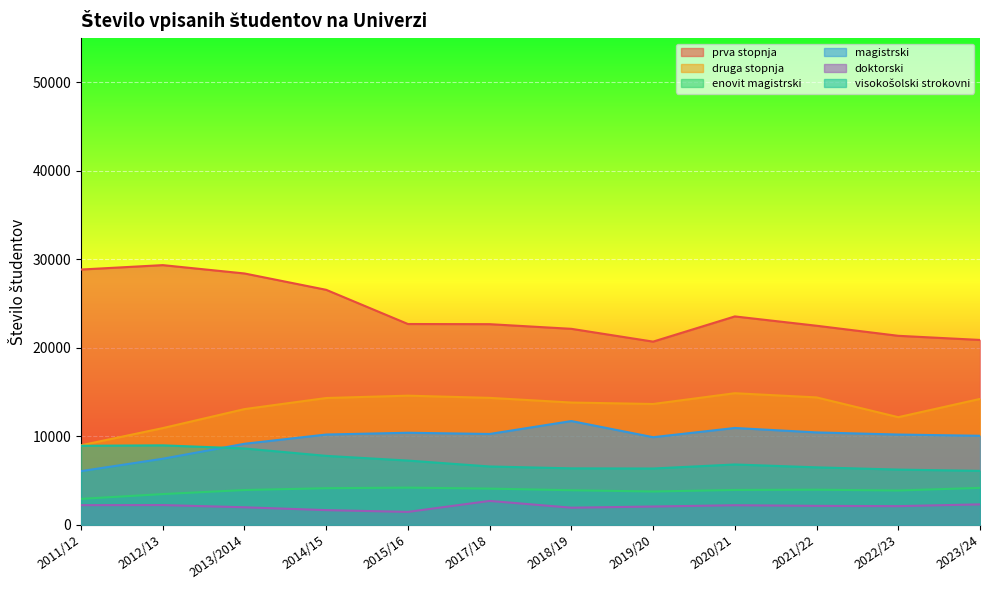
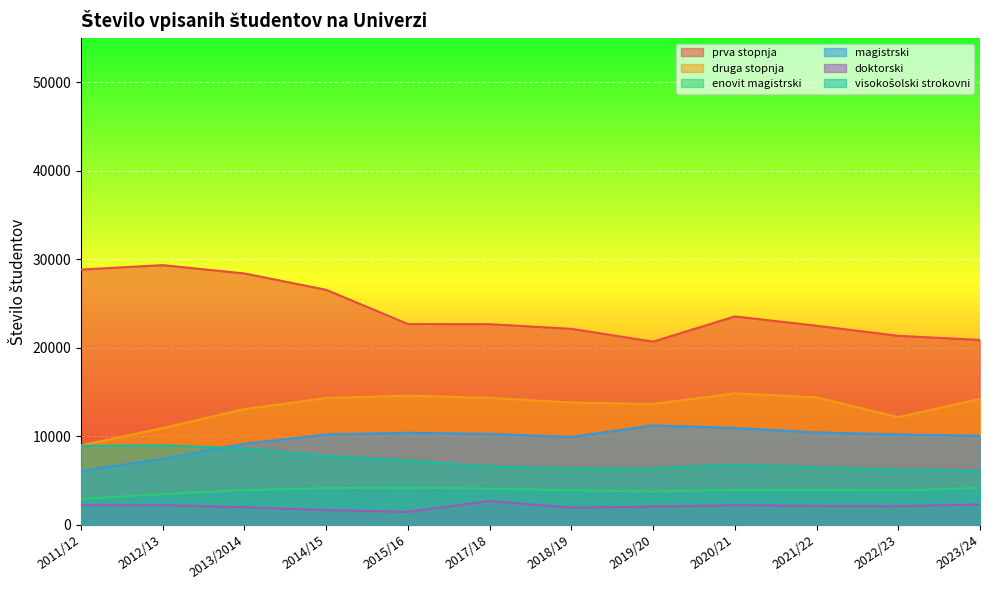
  {
    "prva stopnja": {
      "2011/12": 29000,
      "2012/13": 29000,
      "2013/2014": 28000,
      "2014/15": 27000,
      "2015/16": 23000,
      "2017/18": 23000,
      "2018/19": 22000,
      "2019/20": 21000,
      "2020/21": 24000,
      "2021/22": 22000,
      "2022/23": 21000,
      "2023/24": 21000
    },
    "druga stopnja": {
      "2012/13": 11000,
      "2013/2014": 13000,
      "2014/15": 14000,
      "2015/16": 15000,
      "2017/18": 14000,
      "2018/19": 14000,
      "2019/20": 14000,
      "2020/21": 15000,
      "2021/22": 14000,
      "2022/23": 12000,
      "2023/24": 14000
    },
    "magistrski": {
      "2011/12": 6000,
      "2012/13": 7000,
      "2013/2014": 9000,
      "2014/15": 10000,
      "2015/16": 10000,
      "2017/18": 10000,
-     "2018/19": 12000,
-     "2019/20": 10000,
+     "2018/19": 10000,
+     "2019/20": 11000,
      "2020/21": 11000,
      "2021/22": 10000,
      "2022/23": 10000,
      "2023/24": 10000
    },
    "doktorski": {
      "2011/12": 2000,
      "2012/13": 2000,
      "2013/2014": 2000,
      "2014/15": 2000,
      "2015/16": 1000,
      "2017/18": 3000,
      "2018/19": 2000,
      "2019/20": 2000,
      "2020/21": 2000,
      "2021/22": 2000,
      "2022/23": 2000,
      "2023/24": 2000
    }
  }
